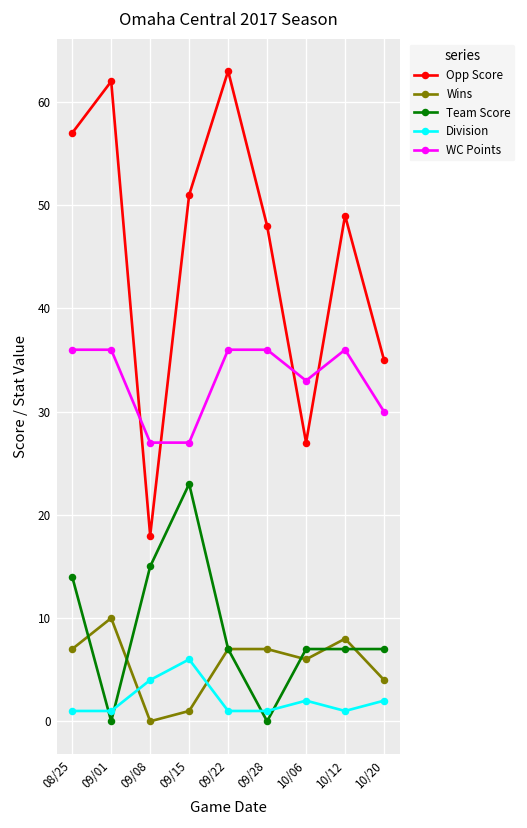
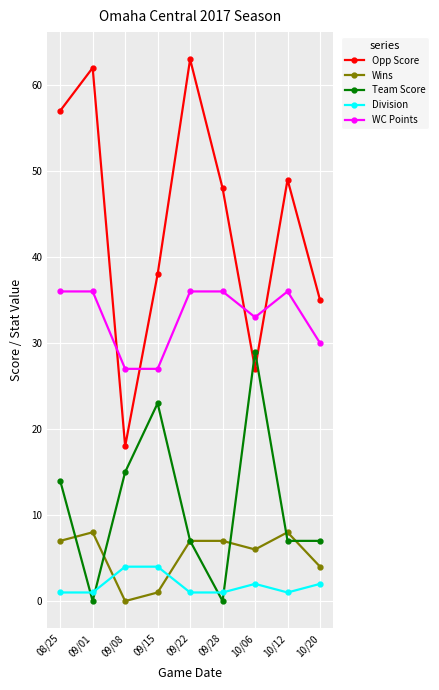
  {
    "Opp Score": {
      "08/25": 57,
      "09/01": 62,
      "09/08": 18,
-     "09/15": 51,
+     "09/15": 38,
      "09/22": 63,
      "09/28": 48,
      "10/06": 27,
      "10/12": 49,
      "10/20": 35
    },
    "Wins": {
      "08/25": 7,
-     "09/01": 10,
+     "09/01": 8,
      "09/08": 0,
      "09/15": 1,
      "09/28": 7,
      "10/06": 6,
      "10/12": 8,
      "10/20": 4
    },
    "Team Score": {
      "08/25": 14,
      "09/01": 0,
      "09/08": 15,
      "09/15": 23,
      "09/28": 0,
-     "10/06": 7,
+     "10/06": 29,
      "10/12": 7,
      "10/20": 7
    },
    "Division": {
      "08/25": 1,
      "09/01": 1,
      "09/08": 4,
-     "09/15": 6,
+     "09/15": 4,
      "09/22": 1,
      "09/28": 1,
      "10/06": 2,
      "10/12": 1,
      "10/20": 2
    },
    "WC Points": {
      "08/25": 36,
      "09/01": 36,
      "09/08": 27,
      "09/15": 27,
      "09/22": 36,
      "09/28": 36,
      "10/06": 33,
      "10/12": 36,
      "10/20": 30
    }
  }
